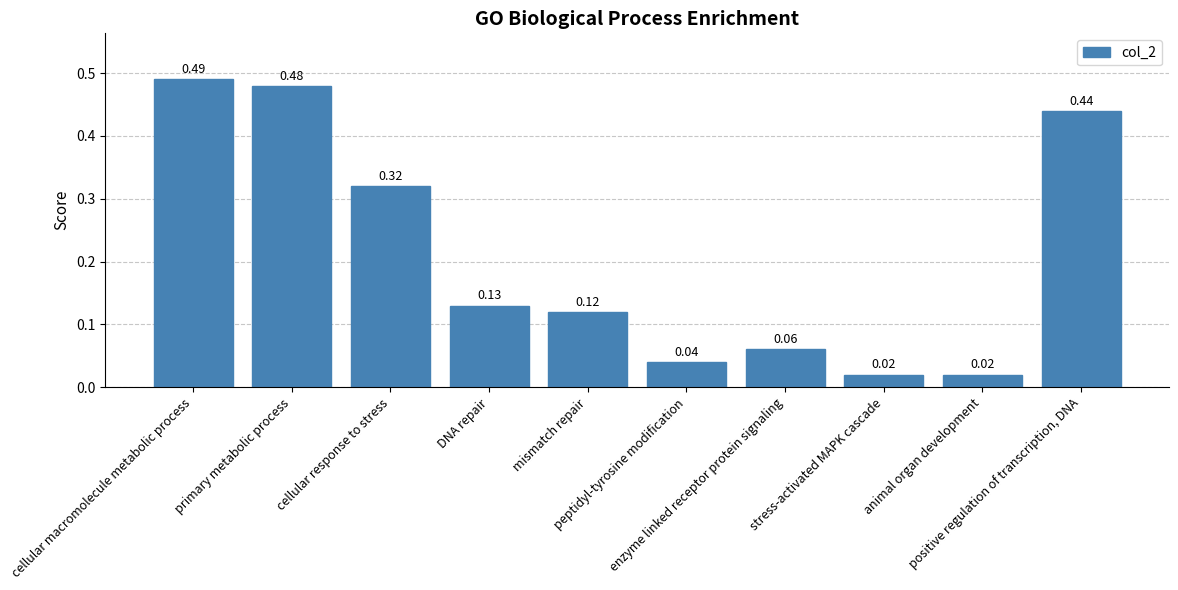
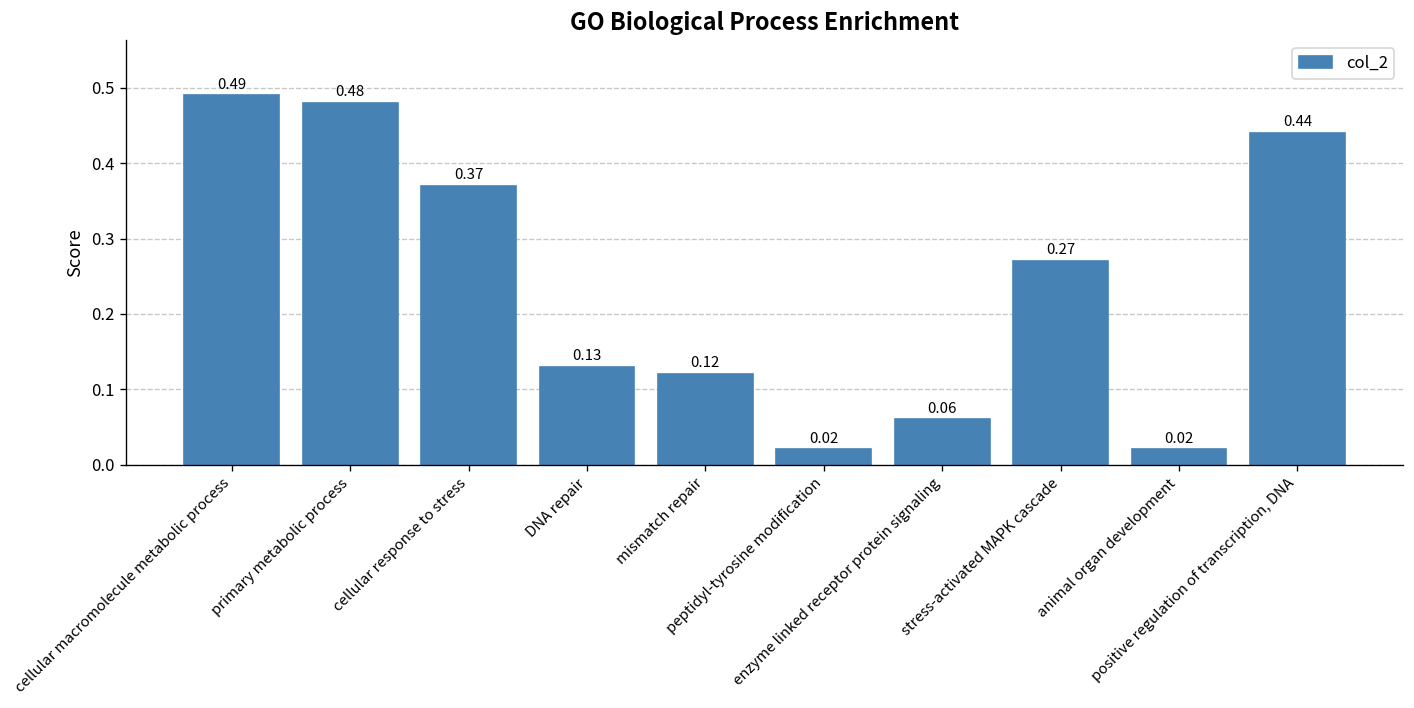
  {
    "cellular macromolecule metabolic process": 0.49,
    "primary metabolic process": 0.48,
-   "cellular response to stress": 0.32,
+   "cellular response to stress": 0.37,
    "DNA repair": 0.13,
    "mismatch repair": 0.12,
-   "peptidyl-tyrosine modification": 0.04,
+   "peptidyl-tyrosine modification": 0.02,
    "enzyme linked receptor protein signaling": 0.06,
-   "stress-activated MAPK cascade": 0.02,
+   "stress-activated MAPK cascade": 0.27,
    "animal organ development": 0.02,
    "positive regulation of transcription, DNA": 0.44
  }
